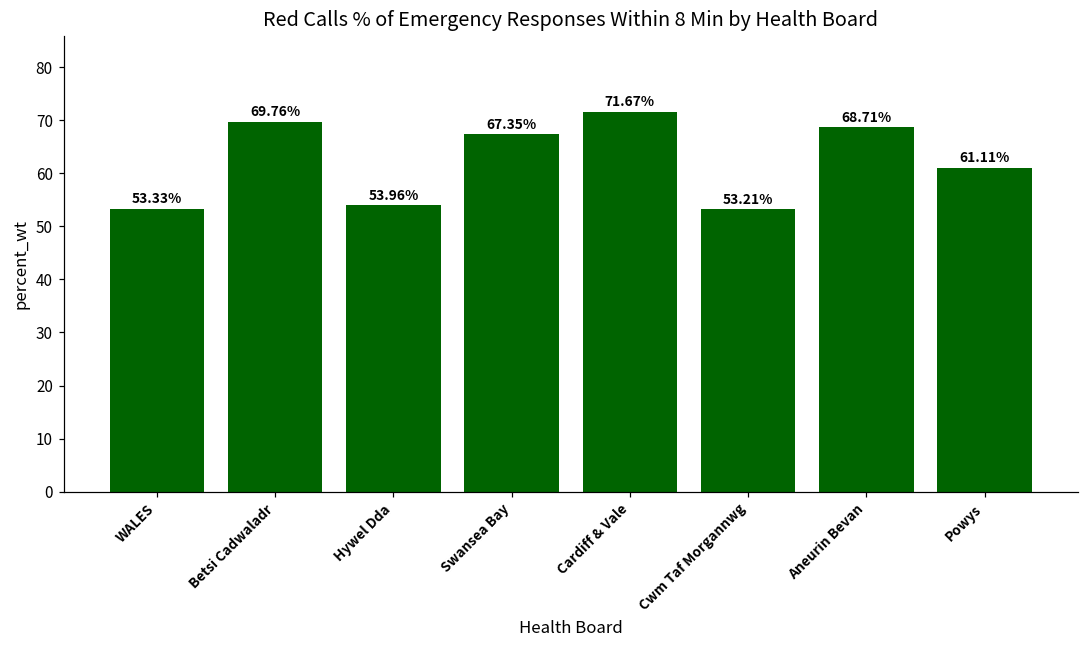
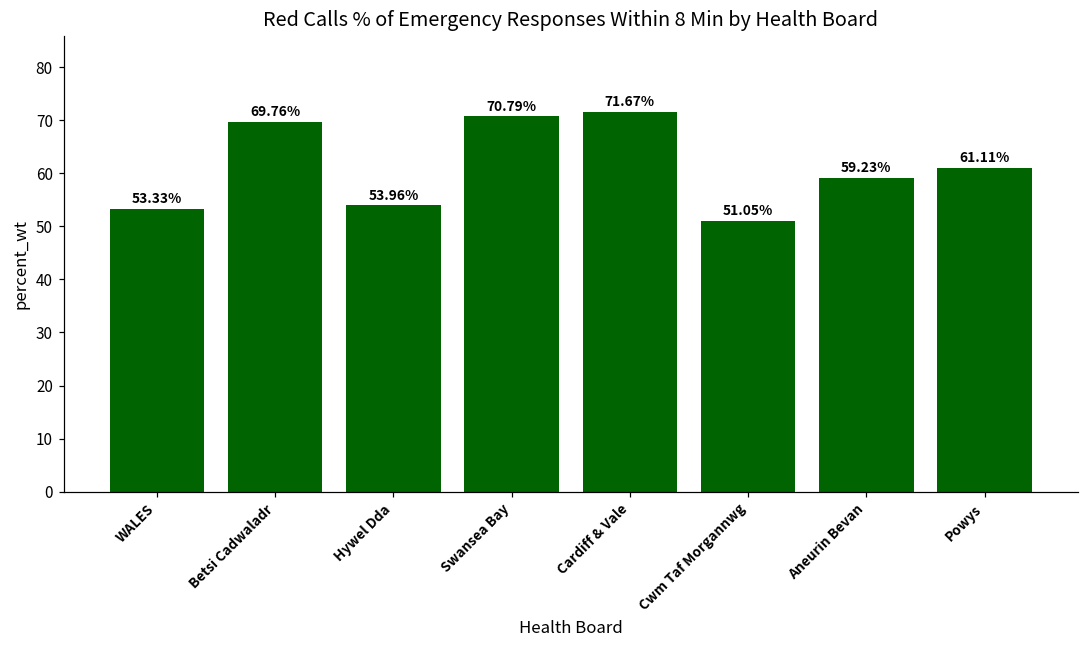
  {
    "WALES": "53.33%",
    "Betsi Cadwaladr": "69.76%",
    "Hywel Dda": "53.96%",
-   "Swansea Bay": "67.35%",
+   "Swansea Bay": "70.79%",
    "Cardiff & Vale": "71.67%",
-   "Cwm Taf Morgannwg": "53.21%",
-   "Aneurin Bevan": "68.71%",
+   "Cwm Taf Morgannwg": "51.05%",
+   "Aneurin Bevan": "59.23%",
    "Powys": "61.11%"
  }
